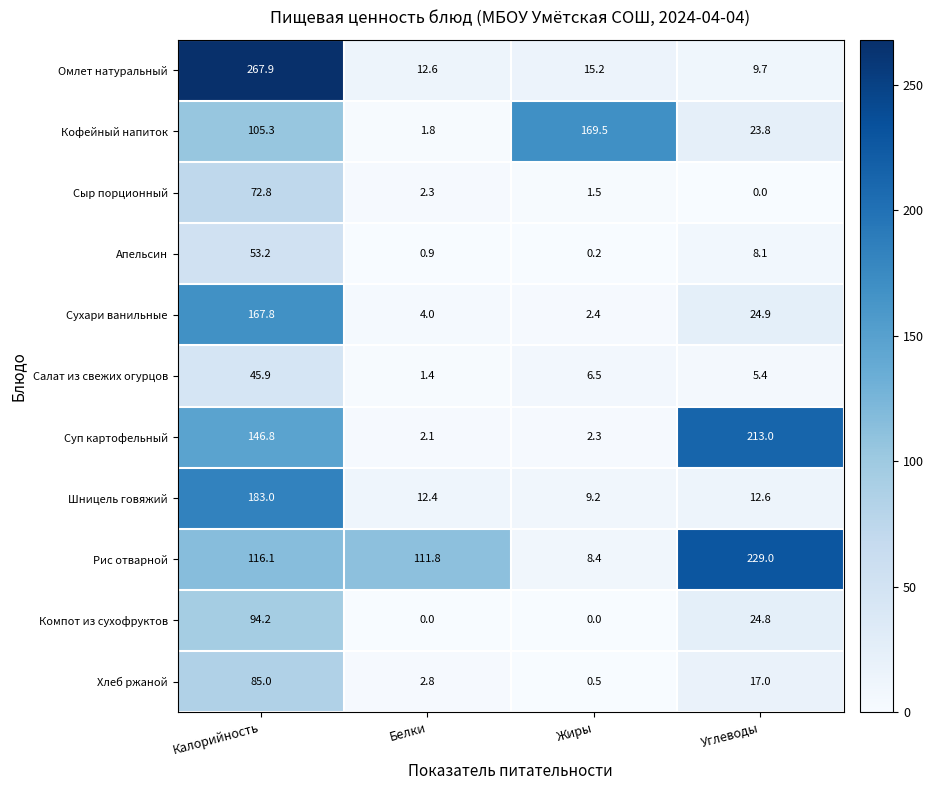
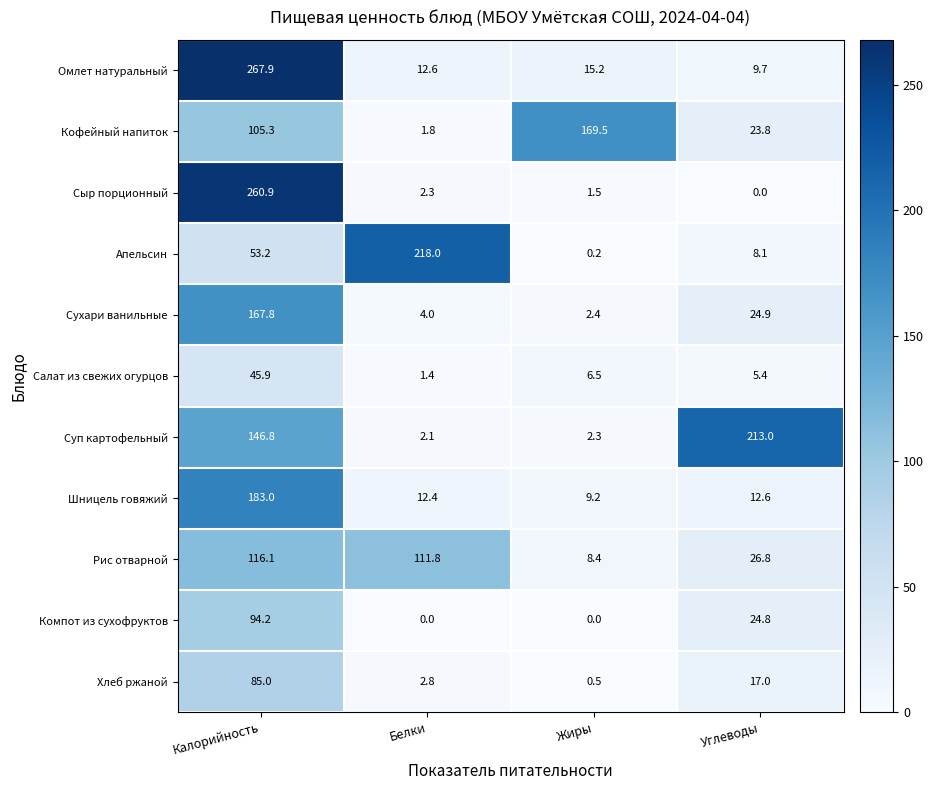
  {
    "Омлет натуральный": {
      "Калорийность": 267.9,
      "Белки": 12.6,
      "Жиры": 15.2,
      "Углеводы": 9.7
    },
    "Кофейный напиток": {
      "Калорийность": 105.3,
      "Белки": 1.8,
      "Жиры": 169.5,
      "Углеводы": 23.8
    },
    "Сыр порционный": {
-     "Калорийность": 72.8,
+     "Калорийность": 260.9,
      "Белки": 2.3,
      "Жиры": 1.5,
      "Углеводы": 0.0
    },
    "Апельсин": {
      "Калорийность": 53.2,
-     "Белки": 0.9,
+     "Белки": 218.0,
      "Жиры": 0.2,
      "Углеводы": 8.1
    },
    "Сухари ванильные": {
      "Калорийность": 167.8,
      "Белки": 4.0,
      "Жиры": 2.4,
      "Углеводы": 24.9
    },
    "Салат из свежих огурцов": {
      "Калорийность": 45.9,
      "Белки": 1.4,
      "Жиры": 6.5,
      "Углеводы": 5.4
    },
    "Суп картофельный": {
      "Калорийность": 146.8,
      "Белки": 2.1,
      "Жиры": 2.3,
      "Углеводы": 213.0
    },
    "Шницель говяжий": {
      "Калорийность": 183.0,
      "Белки": 12.4,
      "Жиры": 9.2,
      "Углеводы": 12.6
    },
    "Рис отварной": {
      "Калорийность": 116.1,
      "Белки": 111.8,
      "Жиры": 8.4,
-     "Углеводы": 229.0
+     "Углеводы": 26.8
    },
    "Компот из сухофруктов": {
      "Калорийность": 94.2,
      "Белки": 0.0,
      "Жиры": 0.0,
      "Углеводы": 24.8
    },
    "Хлеб ржаной": {
      "Калорийность": 85.0,
      "Белки": 2.8,
      "Жиры": 0.5,
      "Углеводы": 17.0
    }
  }
